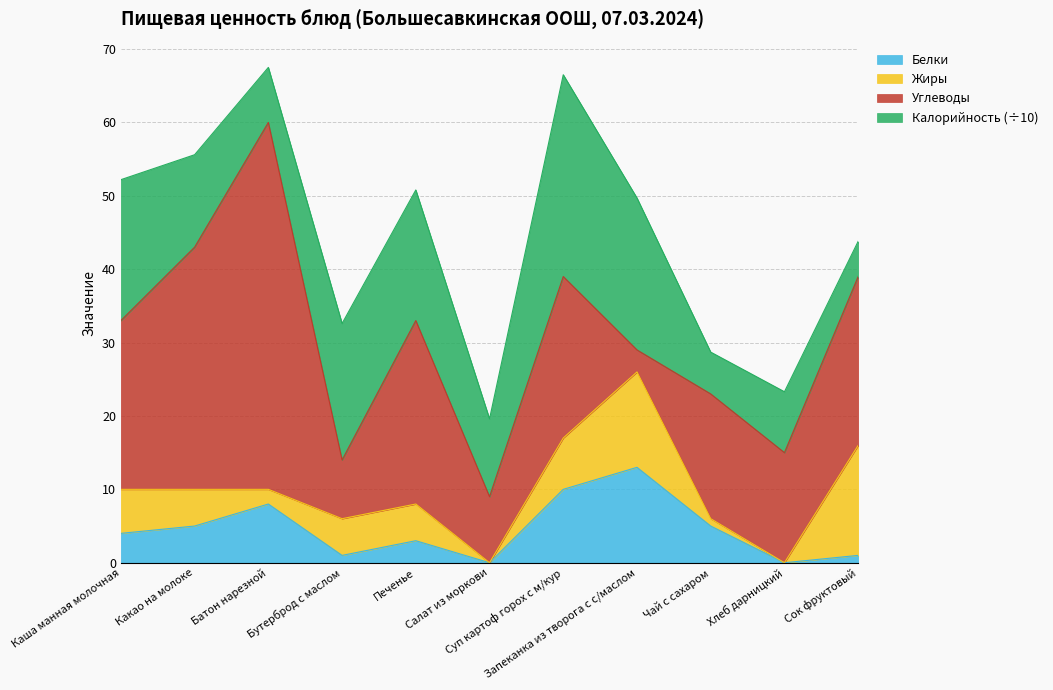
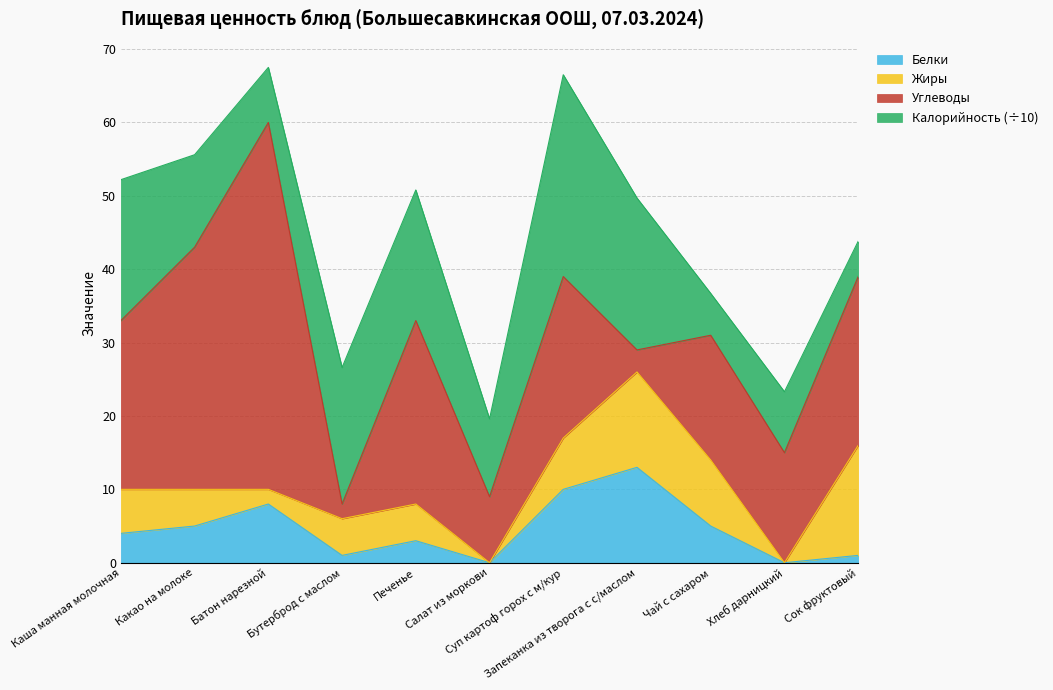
  {
    "Белки": {
      "Каша манная молочная": 4,
      "Какао на молоке": 5,
      "Батон нарезной": 8,
      "Бутерброд с маслом": 1,
      "Печенье": 3,
      "Суп картоф горох с м/кур": 10,
      "Запеканка из творога с с/маслом": 13,
      "Чай с сахаром": 5,
      "Сок фруктовый": 1
    },
    "Жиры": {
      "Каша манная молочная": 6,
      "Какао на молоке": 5,
      "Батон нарезной": 2,
      "Бутерброд с маслом": 5,
      "Печенье": 5,
      "Суп картоф горох с м/кур": 7,
      "Запеканка из творога с с/маслом": 13,
-     "Чай с сахаром": 1,
+     "Чай с сахаром": 9,
      "Сок фруктовый": 15
    },
    "Углеводы": {
      "Каша манная молочная": 23,
      "Какао на молоке": 33,
      "Батон нарезной": 50,
-     "Бутерброд с маслом": 8,
+     "Бутерброд с маслом": 2,
      "Печенье": 25,
      "Салат из моркови": 9,
      "Суп картоф горох с м/кур": 22,
      "Запеканка из творога с с/маслом": 3,
      "Чай с сахаром": 17,
      "Хлеб дарницкий": 15,
      "Сок фруктовый": 23
    },
    "Калорийность (÷10)": {
      "Каша манная молочная": 19,
      "Какао на молоке": 13,
      "Батон нарезной": 8,
      "Бутерброд с маслом": 19,
      "Печенье": 18,
      "Салат из моркови": 11,
      "Суп картоф горох с м/кур": 28,
      "Запеканка из творога с с/маслом": 21,
      "Чай с сахаром": 6,
      "Хлеб дарницкий": 8,
      "Сок фруктовый": 5
    }
  }
